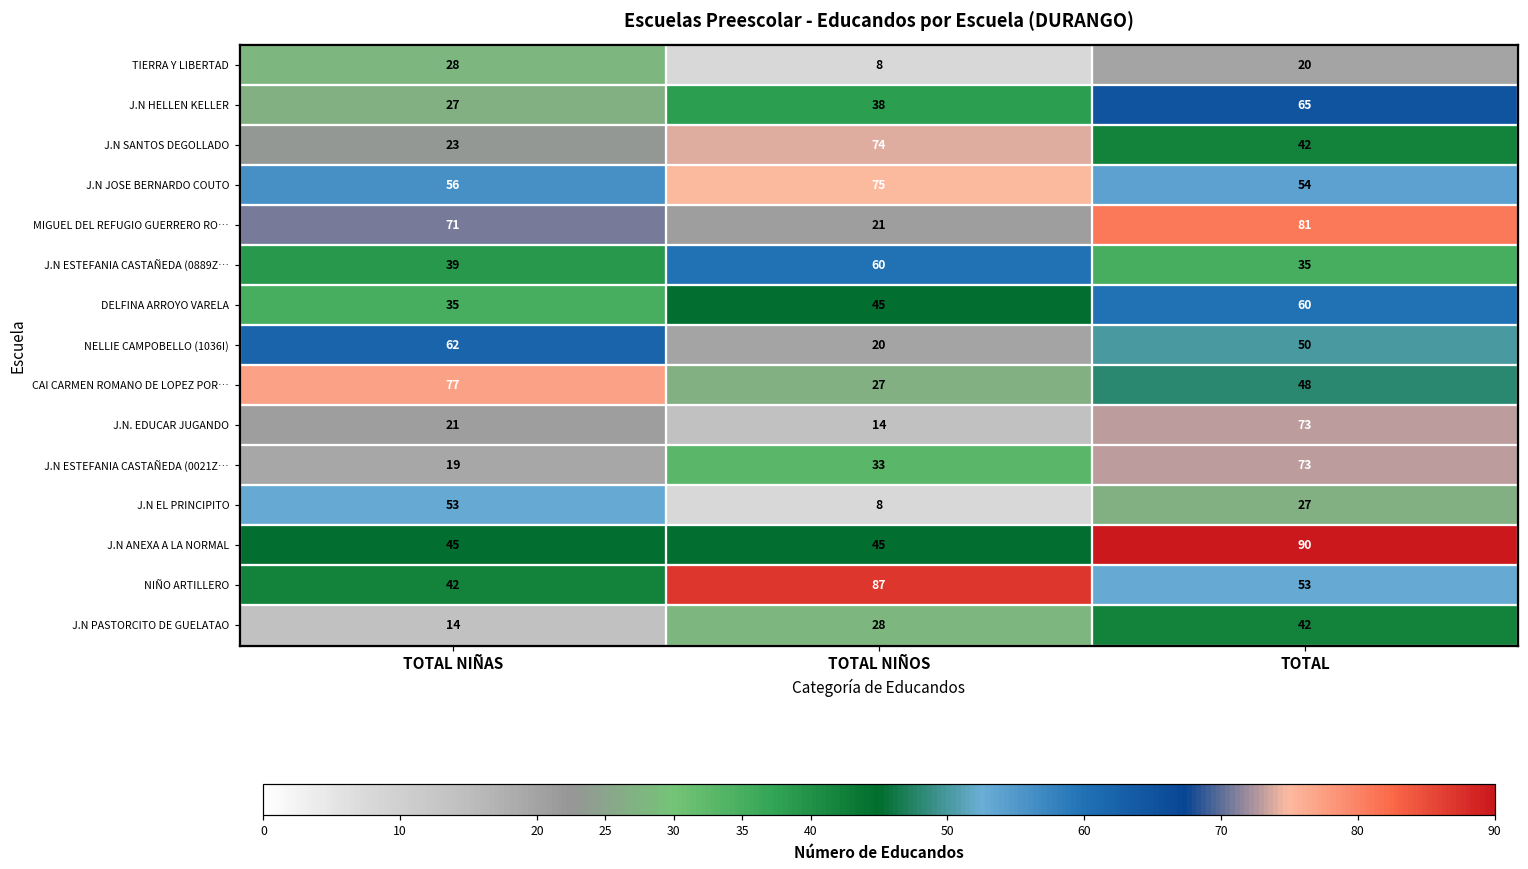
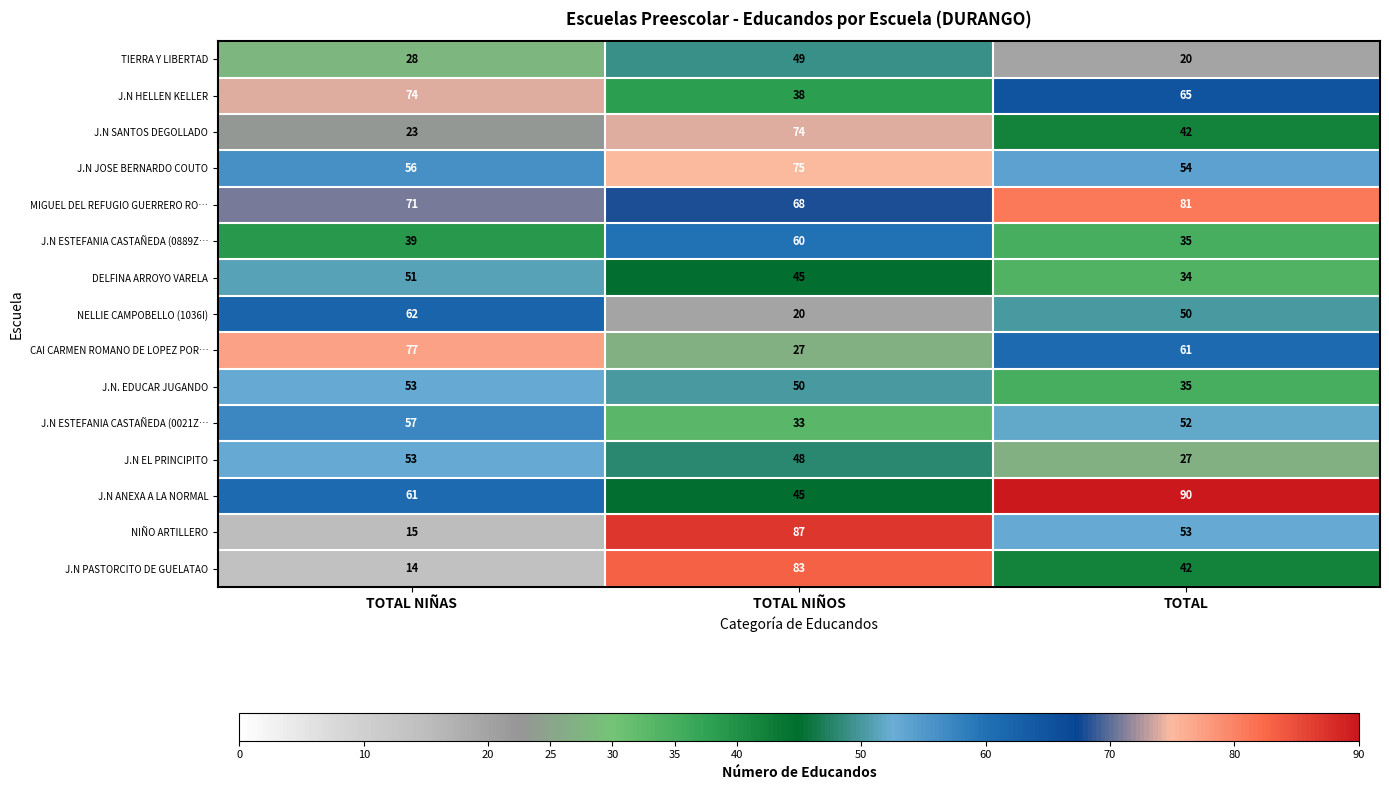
  {
    "TIERRA Y LIBERTAD": {
      "TOTAL NIÑAS": 28,
-     "TOTAL NIÑOS": 8,
+     "TOTAL NIÑOS": 49,
      "TOTAL": 20
    },
    "J.N HELLEN KELLER": {
-     "TOTAL NIÑAS": 27,
+     "TOTAL NIÑAS": 74,
      "TOTAL NIÑOS": 38,
      "TOTAL": 65
    },
    "J.N SANTOS DEGOLLADO": {
      "TOTAL NIÑAS": 23,
      "TOTAL NIÑOS": 74,
      "TOTAL": 42
    },
    "J.N JOSE BERNARDO COUTO": {
      "TOTAL NIÑAS": 56,
      "TOTAL NIÑOS": 75,
      "TOTAL": 54
    },
    "MIGUEL DEL REFUGIO GUERRERO RO…": {
      "TOTAL NIÑAS": 71,
-     "TOTAL NIÑOS": 21,
+     "TOTAL NIÑOS": 68,
      "TOTAL": 81
    },
    "J.N ESTEFANIA CASTAÑEDA (0889Z…": {
      "TOTAL NIÑAS": 39,
      "TOTAL NIÑOS": 60,
      "TOTAL": 35
    },
    "DELFINA ARROYO VARELA": {
-     "TOTAL NIÑAS": 35,
+     "TOTAL NIÑAS": 51,
      "TOTAL NIÑOS": 45,
-     "TOTAL": 60
+     "TOTAL": 34
    },
    "NELLIE CAMPOBELLO (1036I)": {
      "TOTAL NIÑAS": 62,
      "TOTAL NIÑOS": 20,
      "TOTAL": 50
    },
    "CAI CARMEN ROMANO DE LOPEZ POR…": {
      "TOTAL NIÑAS": 77,
      "TOTAL NIÑOS": 27,
-     "TOTAL": 48
+     "TOTAL": 61
    },
    "J.N. EDUCAR JUGANDO": {
-     "TOTAL NIÑAS": 21,
-     "TOTAL NIÑOS": 14,
-     "TOTAL": 73
+     "TOTAL NIÑAS": 53,
+     "TOTAL NIÑOS": 50,
+     "TOTAL": 35
    },
    "J.N ESTEFANIA CASTAÑEDA (0021Z…": {
-     "TOTAL NIÑAS": 19,
+     "TOTAL NIÑAS": 57,
      "TOTAL NIÑOS": 33,
-     "TOTAL": 73
+     "TOTAL": 52
    },
    "J.N EL PRINCIPITO": {
      "TOTAL NIÑAS": 53,
-     "TOTAL NIÑOS": 8,
+     "TOTAL NIÑOS": 48,
      "TOTAL": 27
    },
    "J.N ANEXA A LA NORMAL": {
-     "TOTAL NIÑAS": 45,
+     "TOTAL NIÑAS": 61,
      "TOTAL NIÑOS": 45,
      "TOTAL": 90
    },
    "NIÑO ARTILLERO": {
-     "TOTAL NIÑAS": 42,
+     "TOTAL NIÑAS": 15,
      "TOTAL NIÑOS": 87,
      "TOTAL": 53
    },
    "J.N PASTORCITO DE GUELATAO": {
      "TOTAL NIÑAS": 14,
-     "TOTAL NIÑOS": 28,
+     "TOTAL NIÑOS": 83,
      "TOTAL": 42
    }
  }
